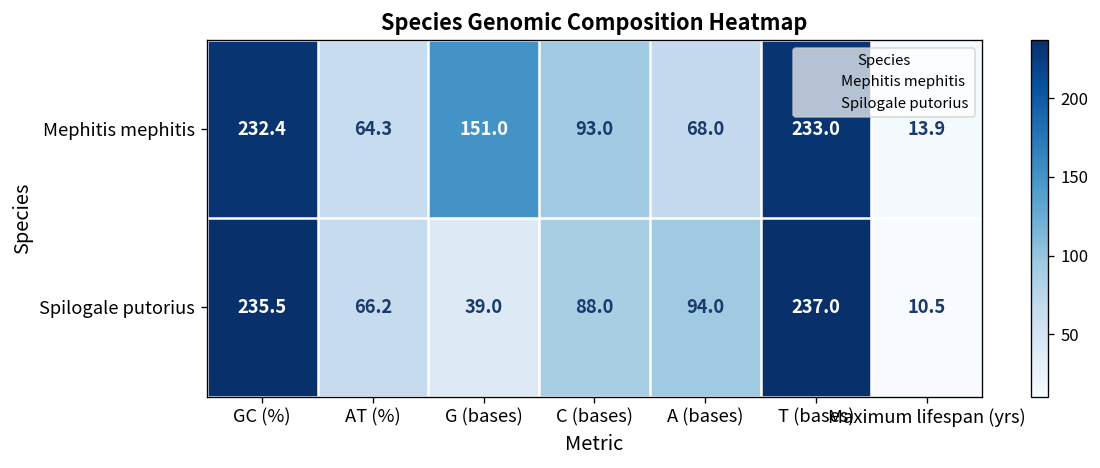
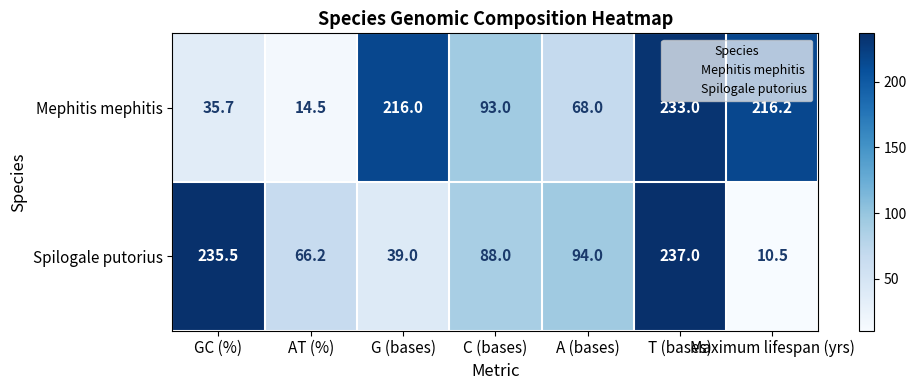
  {
    "Mephitis mephitis": {
-     "GC (%)": 232.4,
-     "AT (%)": 64.3,
-     "G (bases)": 151.0,
+     "GC (%)": 35.7,
+     "AT (%)": 14.5,
+     "G (bases)": 216.0,
      "C (bases)": 93.0,
      "A (bases)": 68.0,
-     "Maximum lifespan (yrs)": 13.9
+     "Maximum lifespan (yrs)": 216.2
    },
    "Spilogale putorius": {
      "GC (%)": 235.5,
      "AT (%)": 66.2,
      "G (bases)": 39.0,
      "C (bases)": 88.0,
      "A (bases)": 94.0,
      "Maximum lifespan (yrs)": 10.5
    }
  }
